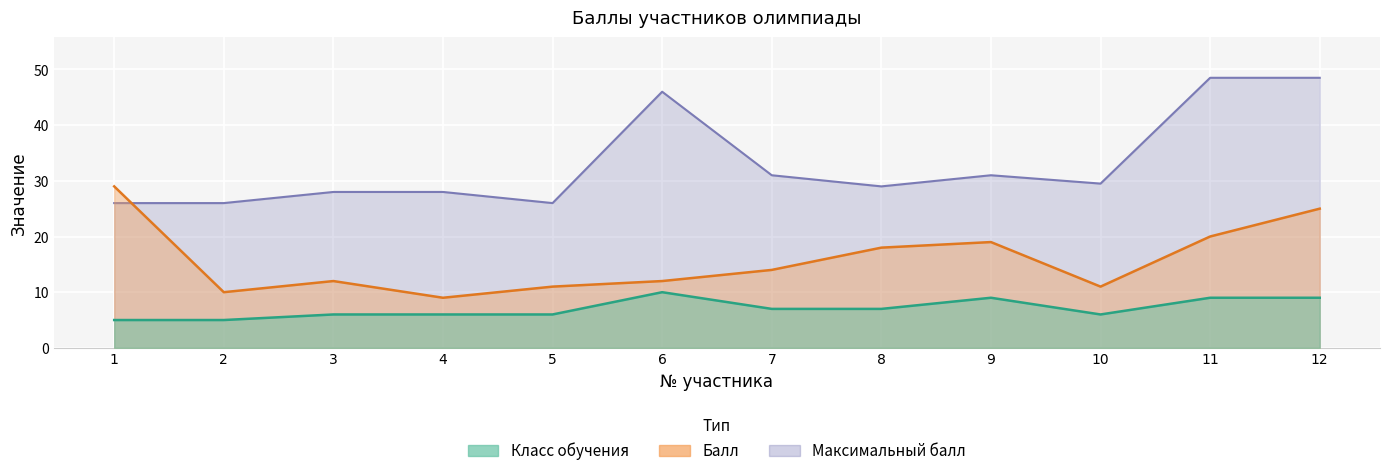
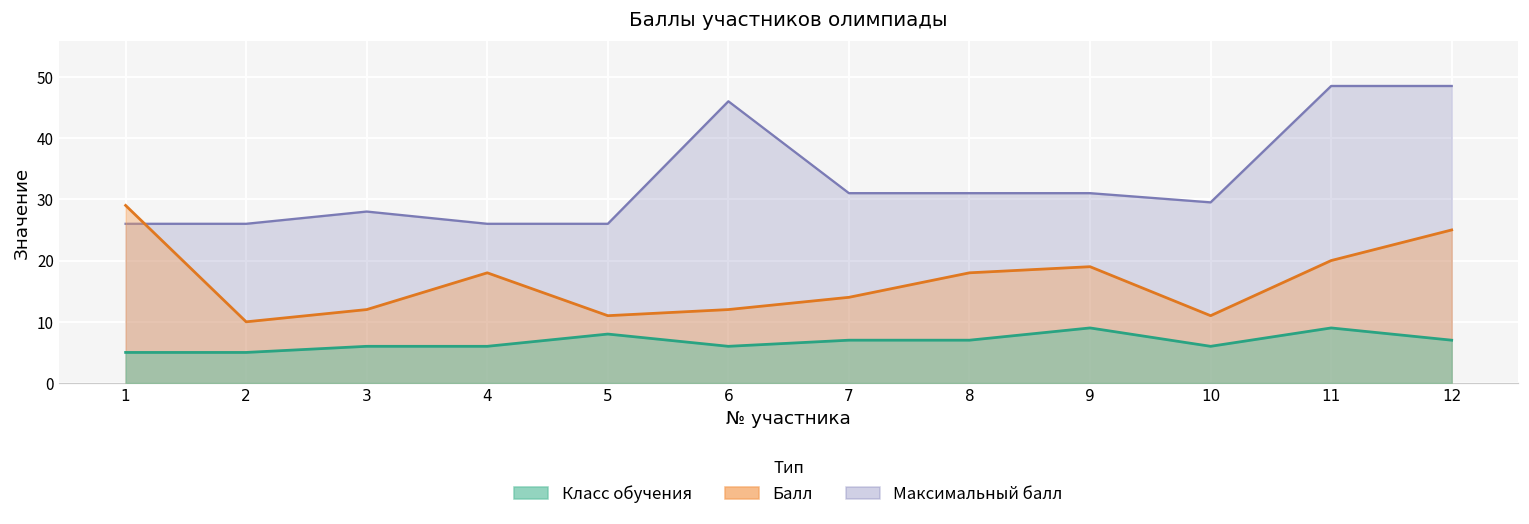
  {
    "Максимальный балл": {
      "1": 26,
      "2": 26,
      "3": 28,
-     "4": 28,
+     "4": 26,
      "5": 26,
      "6": 46,
      "7": 31,
-     "8": 29,
+     "8": 31,
      "9": 31,
      "10": 30,
      "11": 49,
      "12": 49
    },
    "Балл": {
      "1": 29,
      "2": 10,
      "3": 12,
-     "4": 9,
+     "4": 18,
      "5": 11,
      "6": 12,
      "7": 14,
      "8": 18,
      "9": 19,
      "10": 11,
      "11": 20,
      "12": 25
    },
    "Класс обучения": {
      "1": 5,
      "2": 5,
      "3": 6,
      "4": 6,
-     "5": 6,
-     "6": 10,
+     "5": 8,
+     "6": 6,
      "7": 7,
      "8": 7,
      "9": 9,
      "10": 6,
      "11": 9,
-     "12": 9
+     "12": 7
    }
  }
